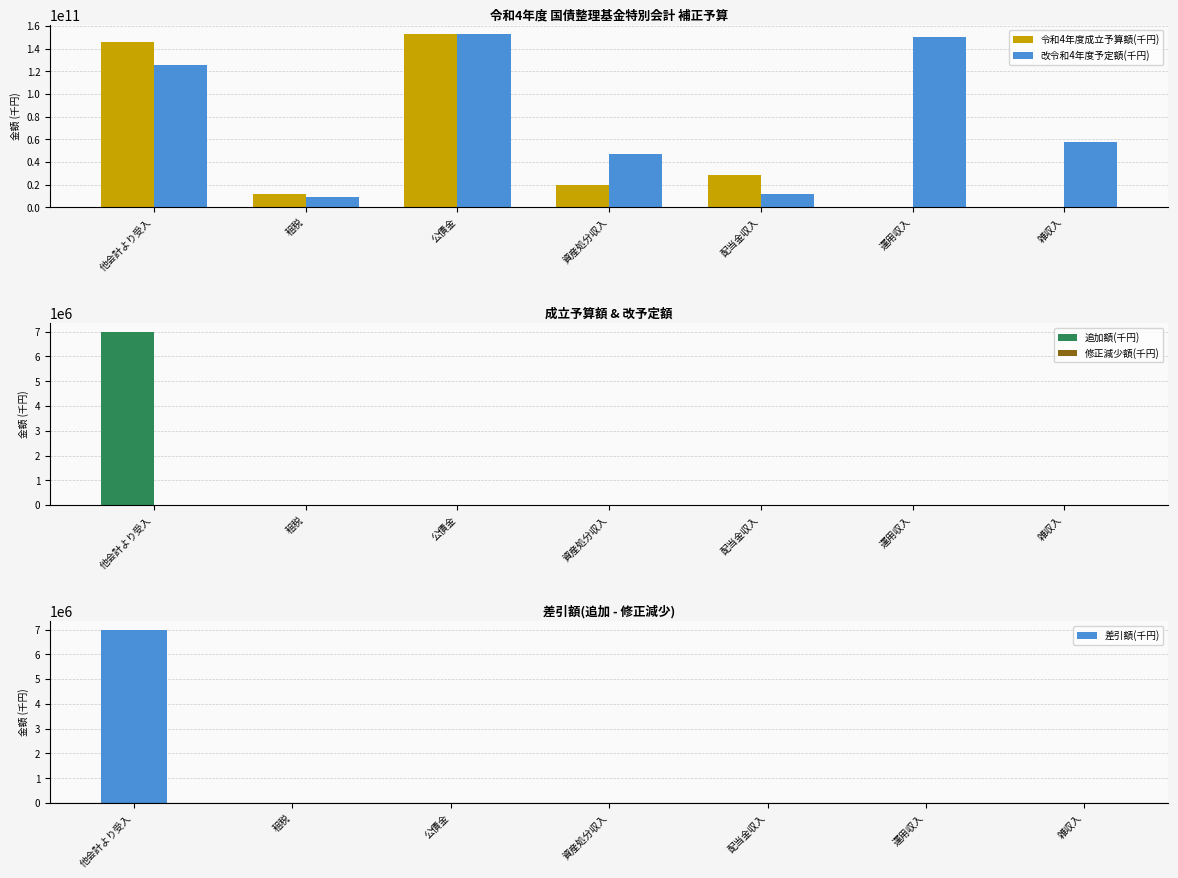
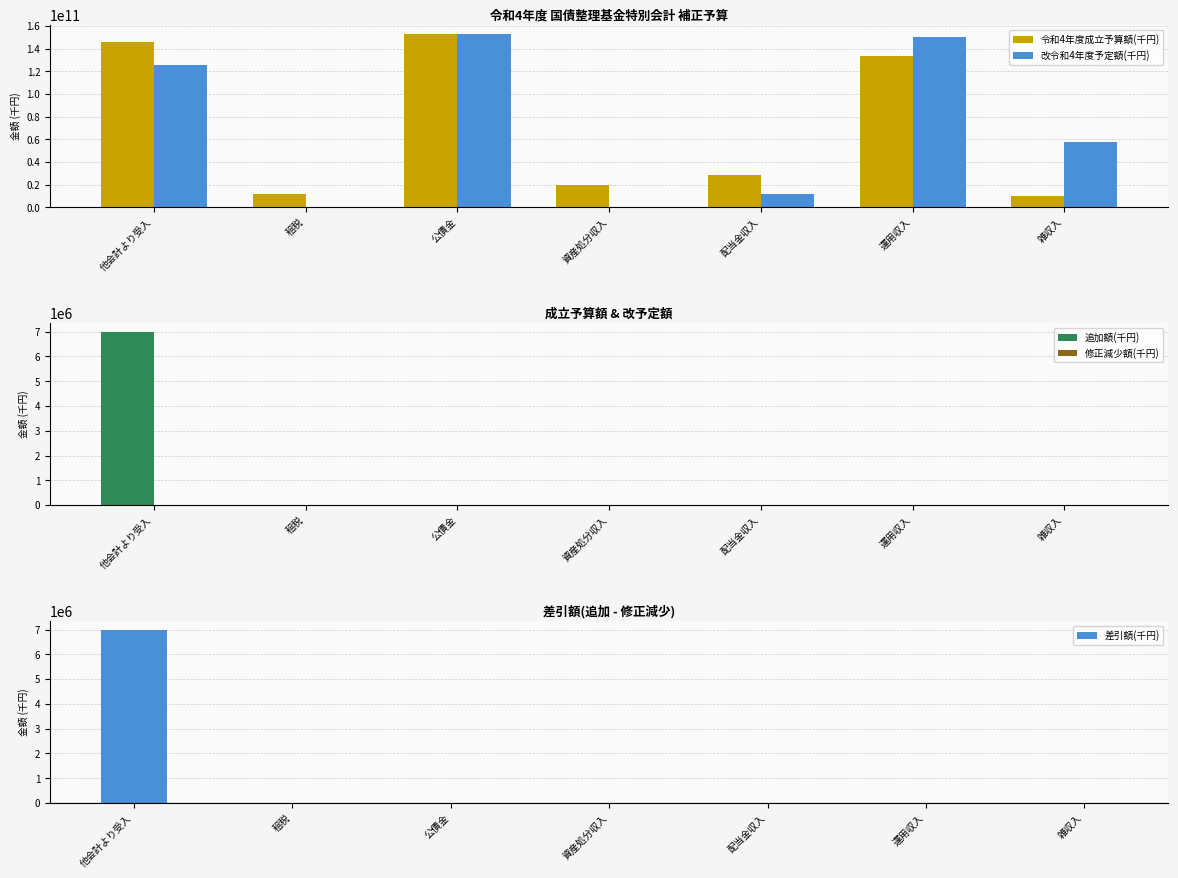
  {
    "令和4年度 国債整理基金特別会計 補正予算": {
      "令和4年度成立予算額(千円)": {
        "他会計より受入": 146000000000,
        "租税": 12000000000,
        "公債金": 153000000000,
        "資産処分収入": 20000000000,
        "配当金収入": 29000000000,
-       "運用収入": 0,
-       "雑収入": 0
+       "運用収入": 134000000000,
+       "雑収入": 10000000000
      },
      "改令和4年度予定額(千円)": {
        "他会計より受入": 126000000000,
-       "租税": 9000000000,
+       "租税": 0,
        "公債金": 153000000000,
-       "資産処分収入": 47000000000,
+       "資産処分収入": 0,
        "配当金収入": 12000000000,
        "運用収入": 151000000000,
        "雑収入": 58000000000
      }
    },
    "成立予算額 & 改予定額": {
      "追加額(千円)": {
        "他会計より受入": 7000000,
        "租税": 0,
        "公債金": 0,
        "資産処分収入": 0,
        "配当金収入": 0,
        "運用収入": 0,
        "雑収入": 0
      },
      "修正減少額(千円)": {
        "他会計より受入": 0,
        "租税": 0,
        "公債金": 0,
        "資産処分収入": 0,
        "配当金収入": 0,
        "運用収入": 0,
        "雑収入": 0
      }
    },
    "差引額(追加 - 修正減少)": {
      "他会計より受入": 7000000,
      "租税": 0,
      "公債金": 0,
      "資産処分収入": 0,
      "配当金収入": 0,
      "運用収入": 0,
      "雑収入": 0
    }
  }
